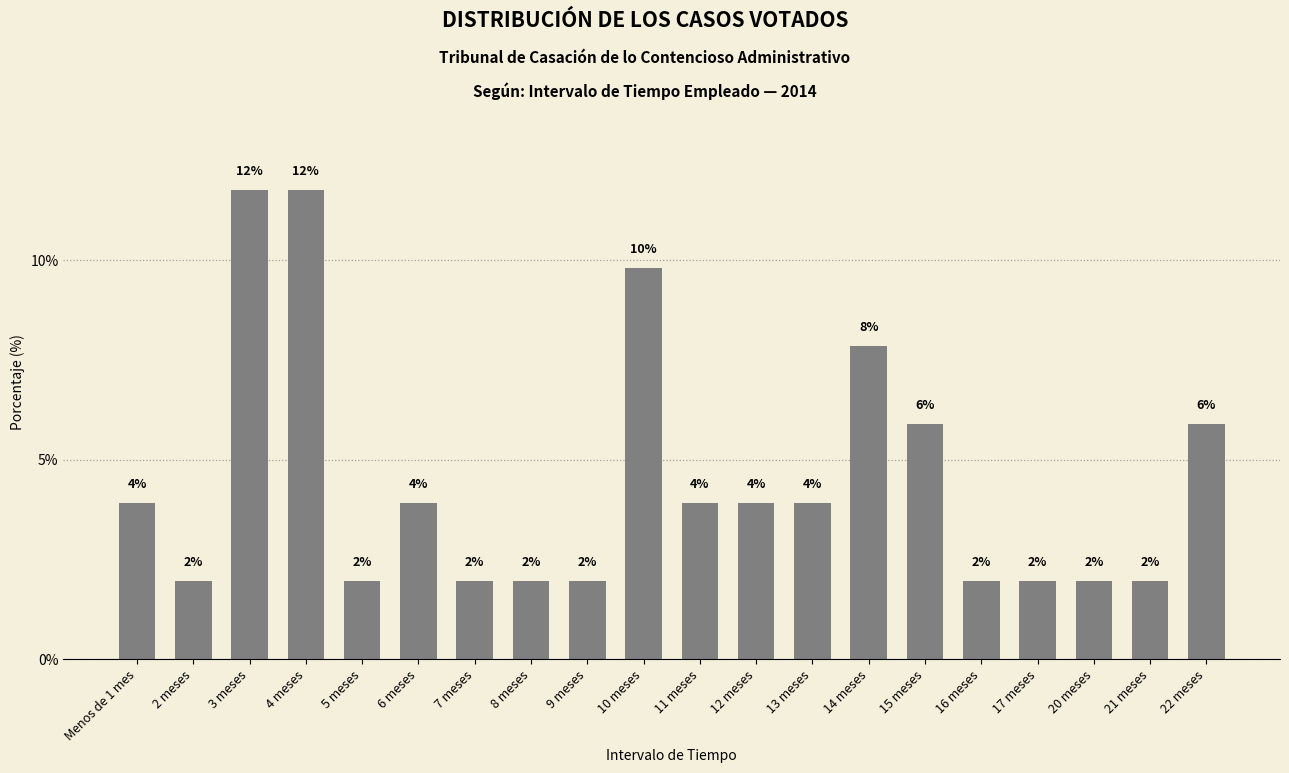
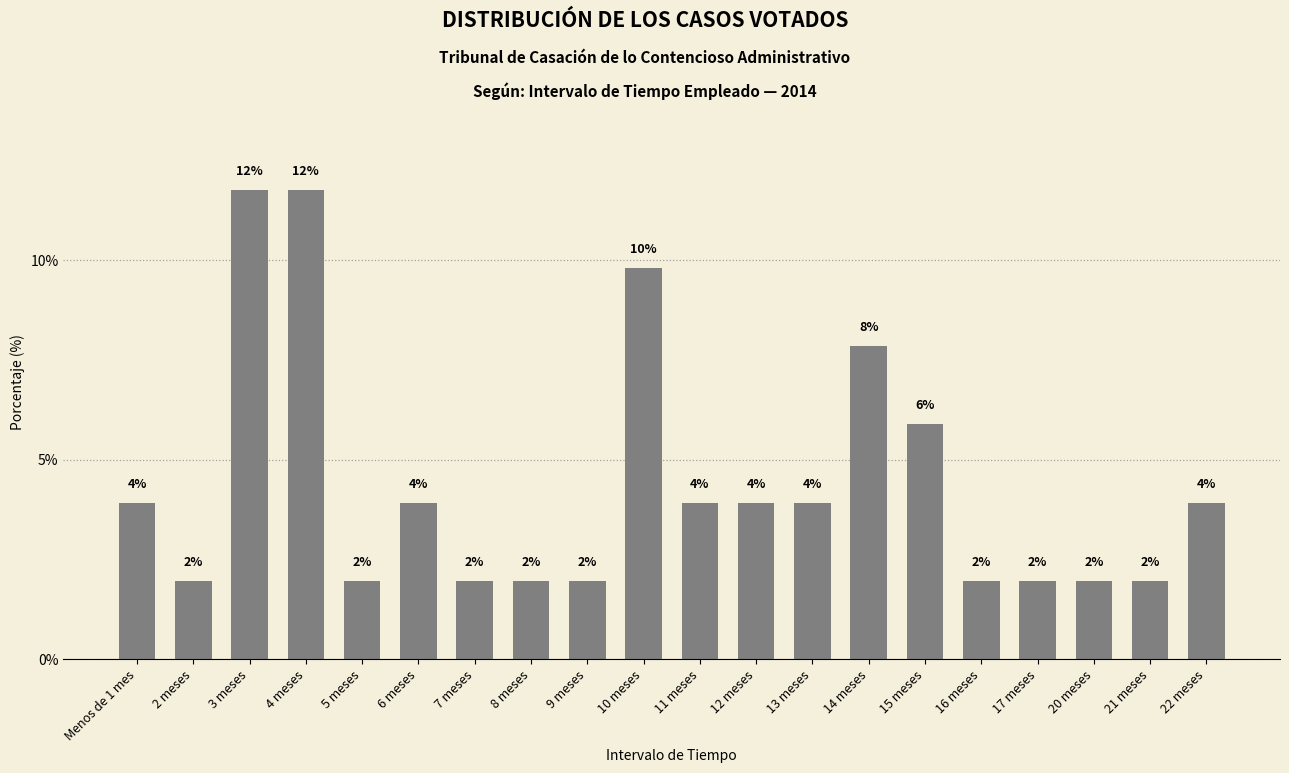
  {
    "Menos de 1 mes": "4%",
    "2 meses": "2%",
    "3 meses": "12%",
    "4 meses": "12%",
    "5 meses": "2%",
    "6 meses": "4%",
    "7 meses": "2%",
    "8 meses": "2%",
    "9 meses": "2%",
    "10 meses": "10%",
    "11 meses": "4%",
    "12 meses": "4%",
    "13 meses": "4%",
    "14 meses": "8%",
    "15 meses": "6%",
    "16 meses": "2%",
    "17 meses": "2%",
    "20 meses": "2%",
    "21 meses": "2%",
-   "22 meses": "6%"
+   "22 meses": "4%"
  }
